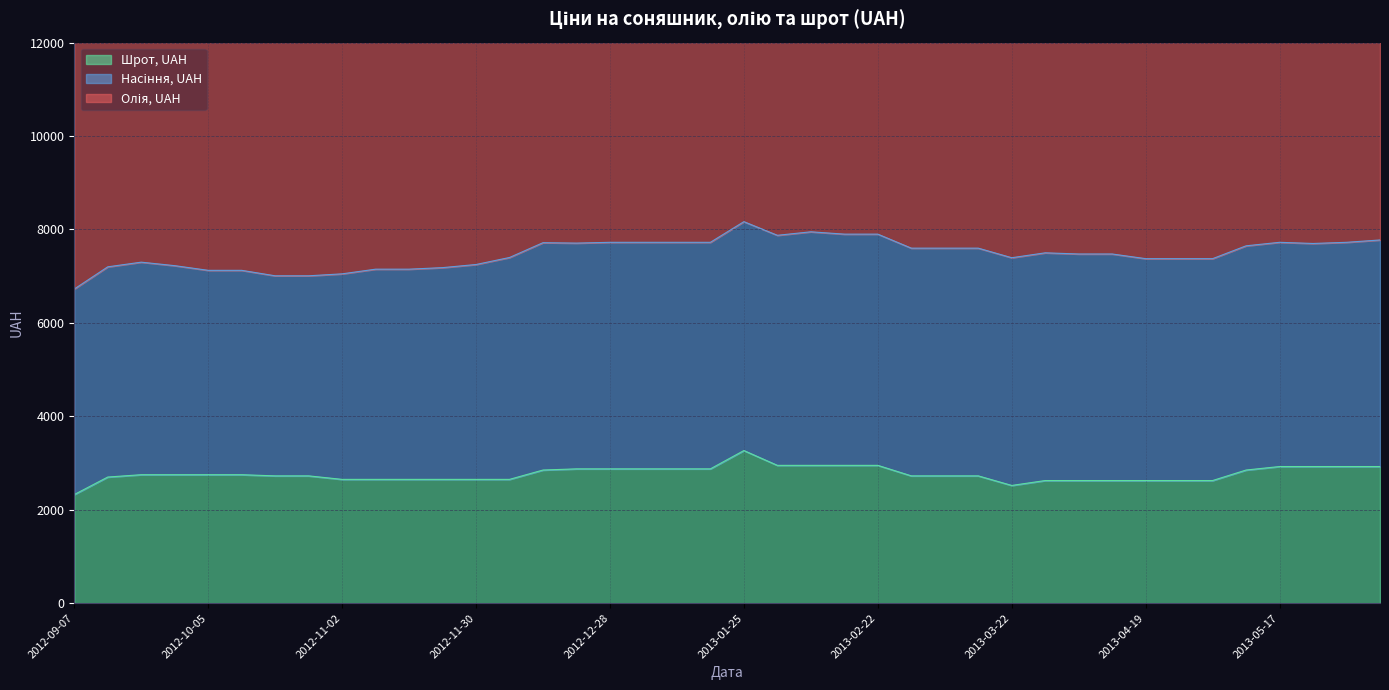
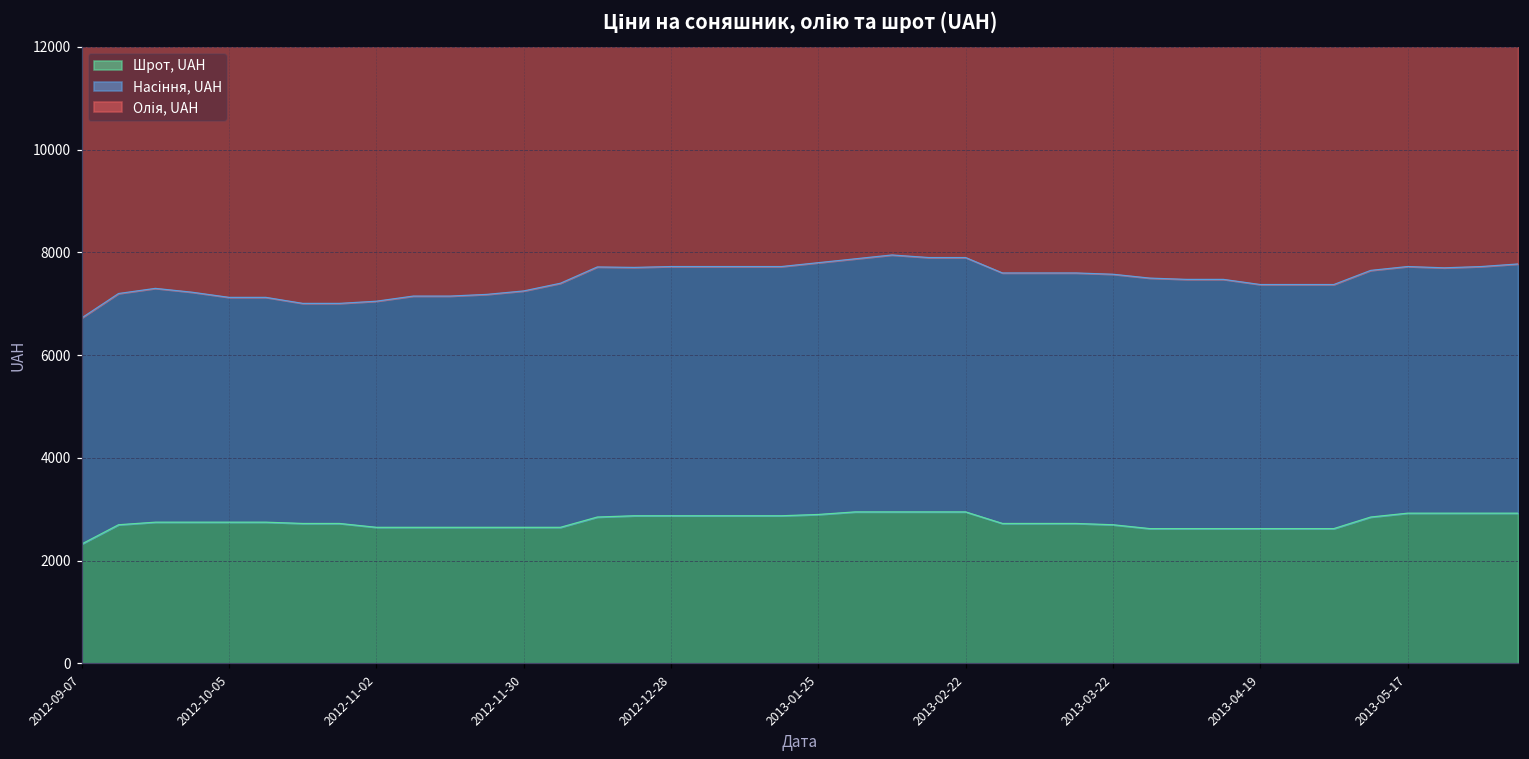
  {
    "Шрот, UAH": {
      "2012-09-07": 2300,
      "2012-10-05": 2800,
      "2012-11-02": 2700,
      "2012-11-30": 2700,
      "2012-12-28": 2900,
-     "2013-01-25": 3300,
+     "2013-01-25": 2900,
      "2013-02-22": 3000,
-     "2013-03-22": 2500,
+     "2013-03-22": 2700,
      "2013-04-19": 2600,
      "2013-05-17": 2900
    },
    "Насіння, UAH": {
      "2012-09-07": 4400,
      "2012-10-05": 4400,
      "2012-11-02": 4400,
      "2012-11-30": 4600,
      "2012-12-28": 4900,
      "2013-01-25": 4900,
      "2013-02-22": 5000,
      "2013-03-22": 4900,
      "2013-04-19": 4800,
      "2013-05-17": 4800
    }
  }
